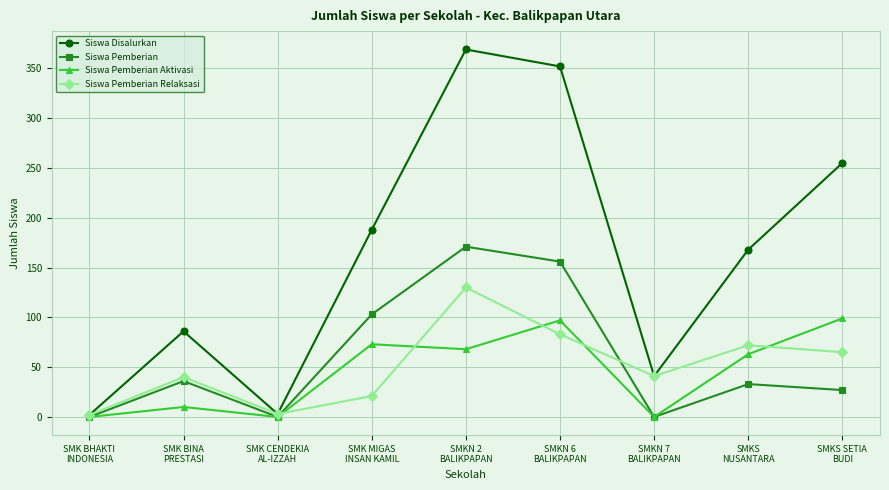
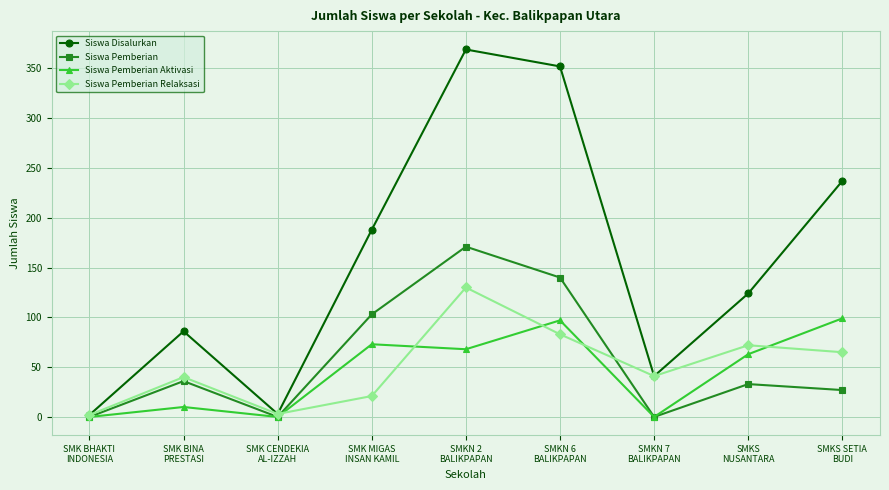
  {
    "Siswa Disalurkan": {
      "SMK BINA PRESTASI": 90,
      "SMK MIGAS INSAN KAMIL": 190,
      "SMKN 2 BALIKPAPAN": 370,
      "SMKN 6 BALIKPAPAN": 350,
-     "SMKS NUSANTARA": 170,
-     "SMKS SETIA BUDI": 260
+     "SMKS NUSANTARA": 120,
+     "SMKS SETIA BUDI": 240
    },
    "Siswa Pemberian": {
      "SMK BINA PRESTASI": 40,
      "SMK MIGAS INSAN KAMIL": 100,
      "SMKN 2 BALIKPAPAN": 170,
-     "SMKN 6 BALIKPAPAN": 160,
+     "SMKN 6 BALIKPAPAN": 140,
      "SMKS NUSANTARA": 30,
      "SMKS SETIA BUDI": 30
    },
    "Siswa Pemberian Aktivasi": {
      "SMK BINA PRESTASI": 10,
      "SMK MIGAS INSAN KAMIL": 70,
      "SMKN 2 BALIKPAPAN": 70,
      "SMKN 6 BALIKPAPAN": 100,
      "SMKS NUSANTARA": 60,
      "SMKS SETIA BUDI": 100
    },
    "Siswa Pemberian Relaksasi": {
      "SMK BINA PRESTASI": 40,
      "SMK MIGAS INSAN KAMIL": 20,
      "SMKN 2 BALIKPAPAN": 130,
      "SMKN 6 BALIKPAPAN": 80,
      "SMKS NUSANTARA": 70,
      "SMKS SETIA BUDI": 70
    }
  }
